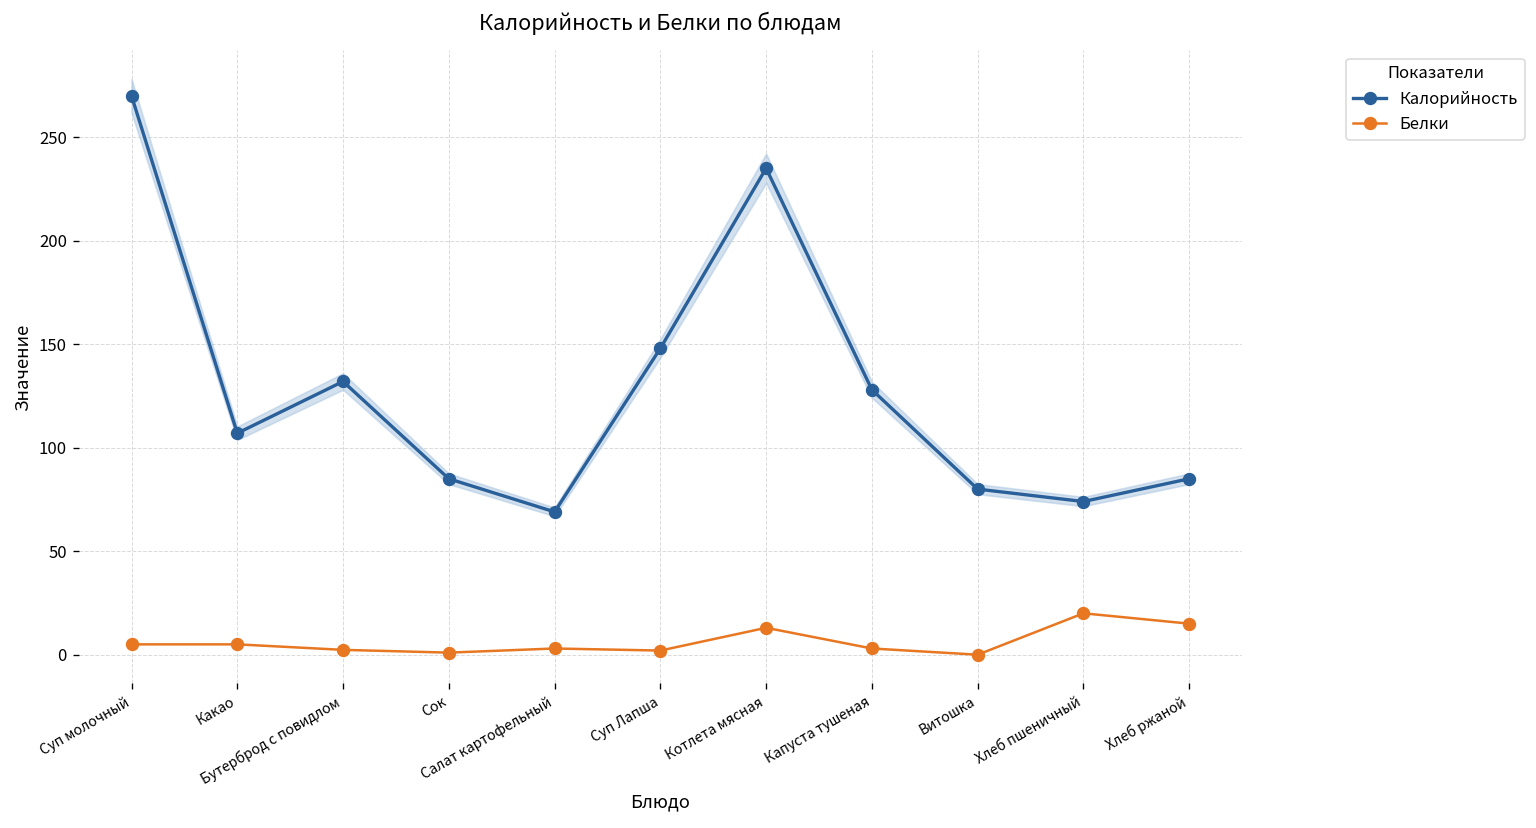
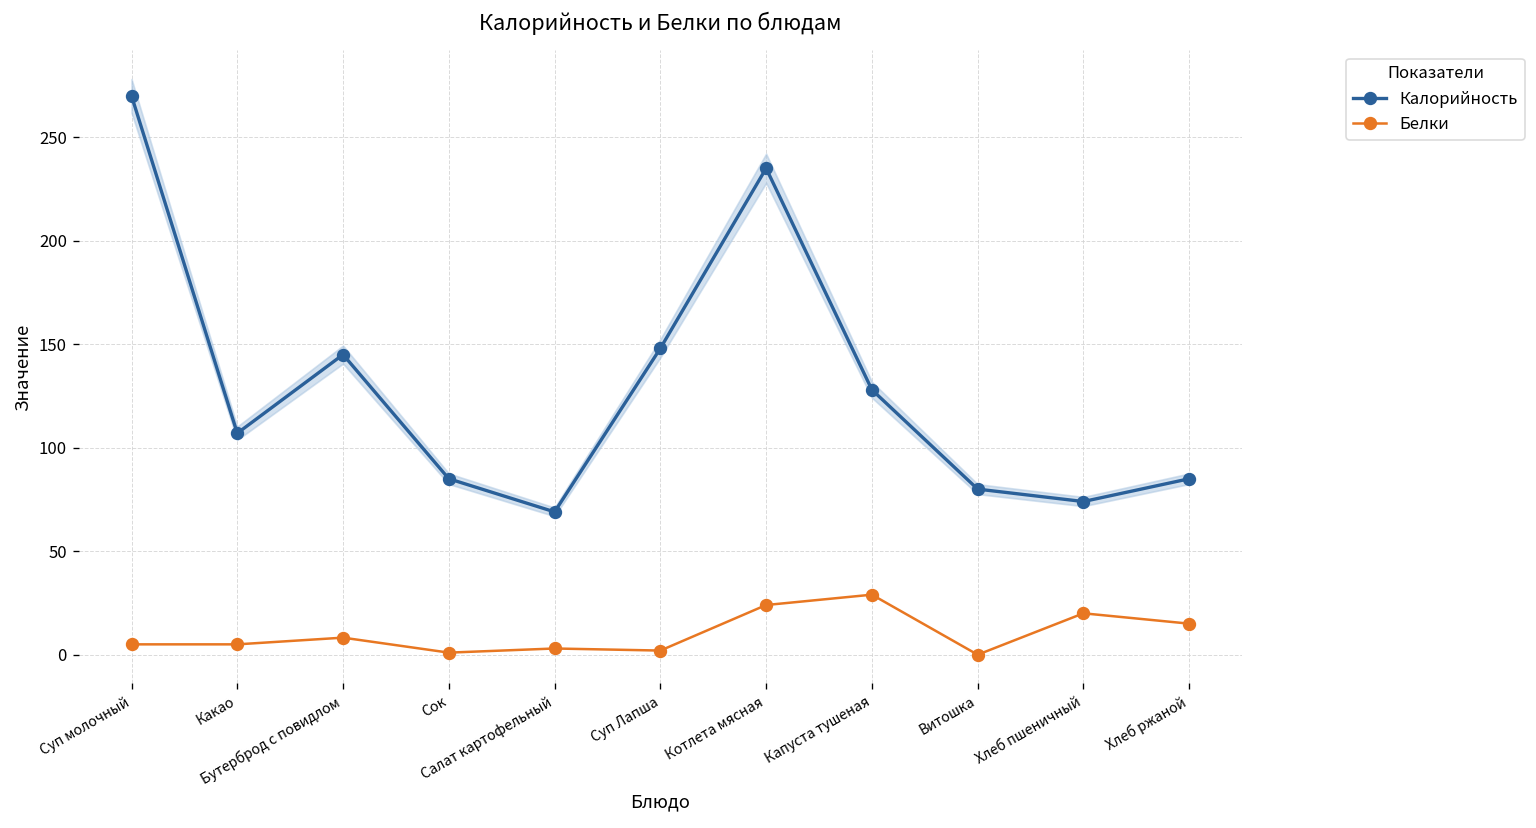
  {
    "Калорийность": {
      "Суп молочный": 270,
      "Какао": 107,
-     "Бутерброд с повидлом": 132,
+     "Бутерброд с повидлом": 145,
      "Сок": 85,
      "Салат картофельный": 69,
      "Суп Лапша": 148,
      "Котлета мясная": 235,
      "Капуста тушеная": 128,
      "Витошка": 80,
      "Хлеб пшеничный": 74,
      "Хлеб ржаной": 85
    },
    "Белки": {
      "Суп молочный": 5,
      "Какао": 5,
-     "Бутерброд с повидлом": 2,
+     "Бутерброд с повидлом": 8,
      "Сок": 1,
      "Салат картофельный": 3,
      "Суп Лапша": 2,
-     "Котлета мясная": 13,
-     "Капуста тушеная": 3,
+     "Котлета мясная": 24,
+     "Капуста тушеная": 29,
      "Витошка": 0,
      "Хлеб пшеничный": 20,
      "Хлеб ржаной": 15
    }
  }
